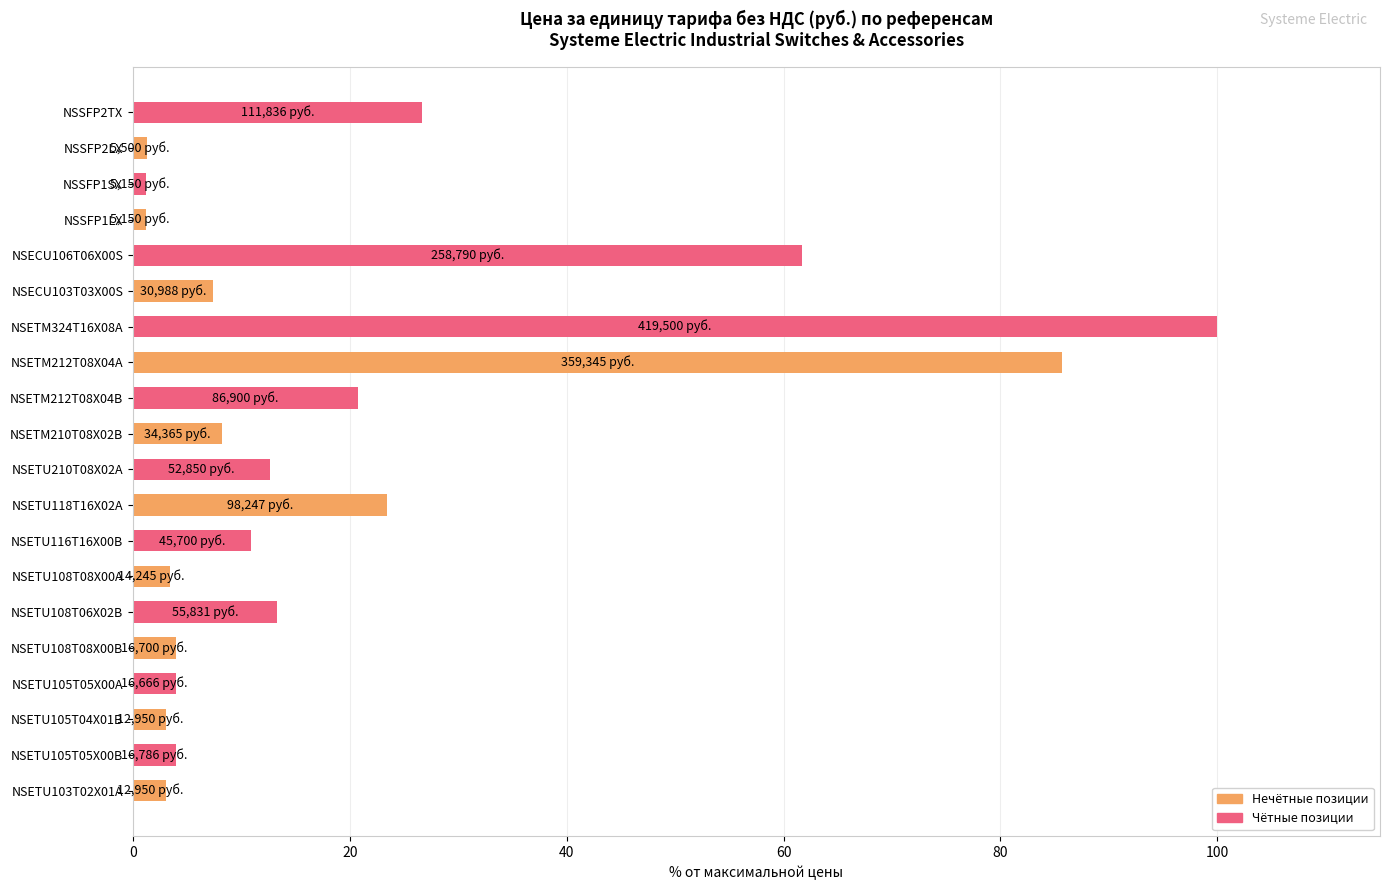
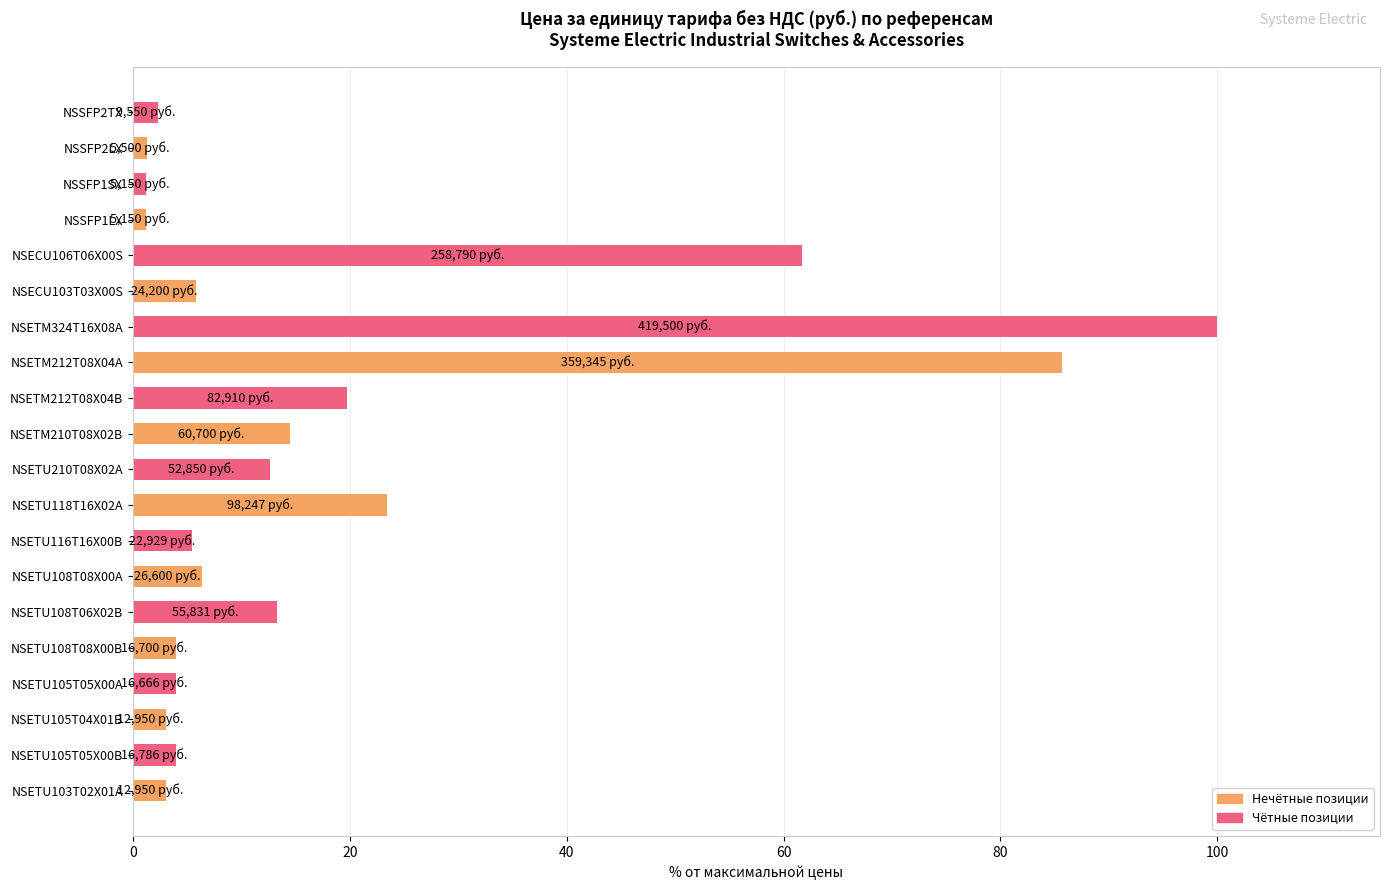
  {
-   "NSSFP2TX": "111,836",
-   "NSECU103T03X00S": "30,988",
-   "NSETM212T08X04B": "86,900",
-   "NSETM210T08X02B": "34,365",
-   "NSETU116T16X00B": "45,700",
-   "NSETU108T08X00A": "14,245"
+   "NSSFP2TX": "9,550",
+   "NSECU103T03X00S": "24,200",
+   "NSETM212T08X04B": "82,910",
+   "NSETM210T08X02B": "60,700",
+   "NSETU116T16X00B": "22,929",
+   "NSETU108T08X00A": "26,600"
  }
